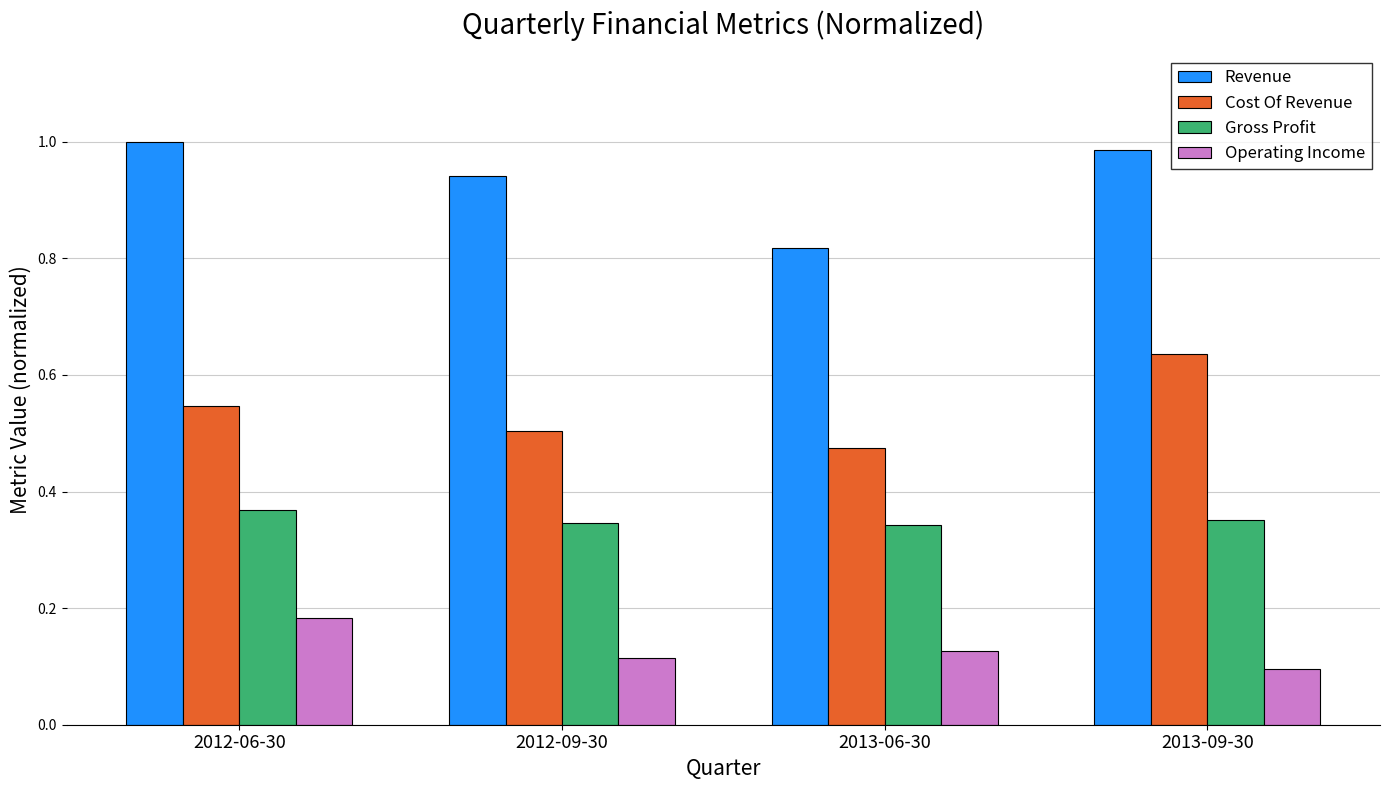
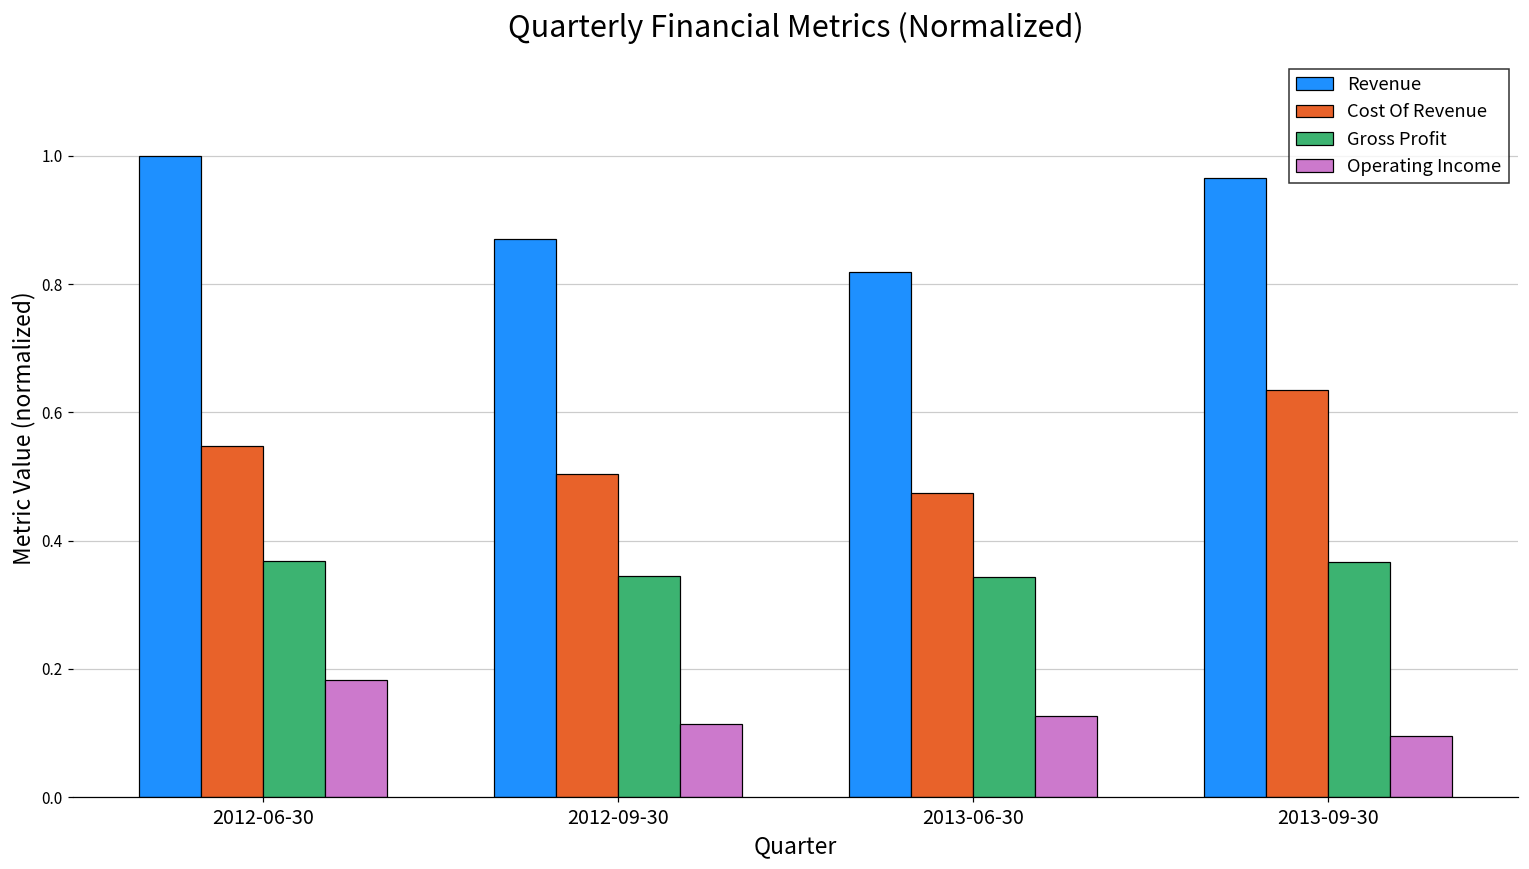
  {
    "Revenue": {
      "2012-06-30": 1.00,
-     "2012-09-30": 0.94,
+     "2012-09-30": 0.87,
      "2013-06-30": 0.82,
-     "2013-09-30": 0.99
+     "2013-09-30": 0.97
    },
    "Cost Of Revenue": {
      "2012-06-30": 0.55,
      "2012-09-30": 0.50,
      "2013-06-30": 0.48,
      "2013-09-30": 0.64
    },
    "Gross Profit": {
      "2012-06-30": 0.37,
      "2012-09-30": 0.35,
      "2013-06-30": 0.34,
-     "2013-09-30": 0.35
+     "2013-09-30": 0.37
    },
    "Operating Income": {
      "2012-06-30": 0.18,
      "2012-09-30": 0.11,
      "2013-06-30": 0.13,
      "2013-09-30": 0.10
    }
  }
